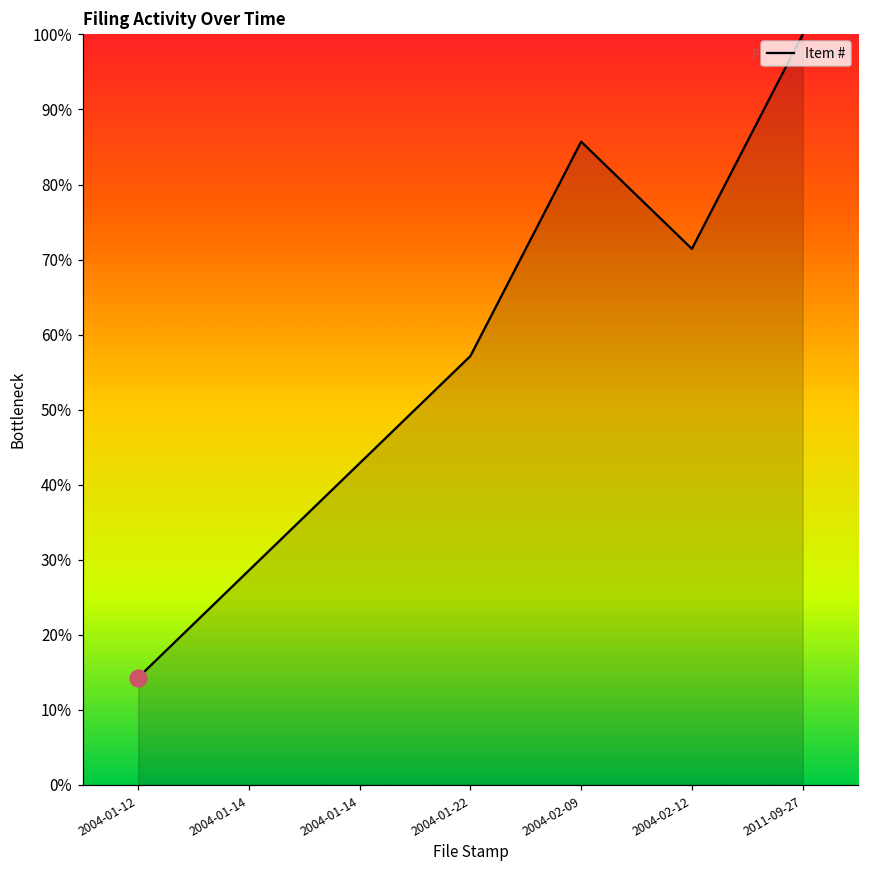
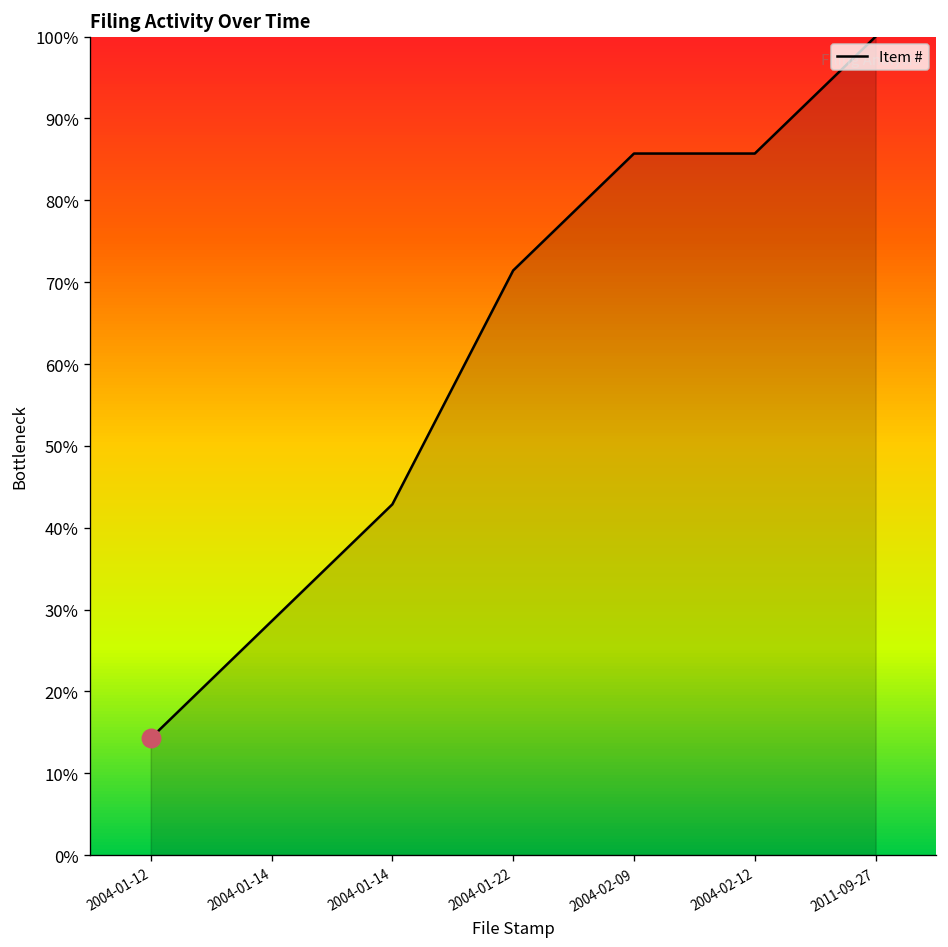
  {
    "Item #": {
-     "2004-01-22": "57%",
+     "2004-01-22": "71%",
      "2004-02-09": "86%",
-     "2004-02-12": "71%",
+     "2004-02-12": "86%",
      "2011-09-27": "100%"
    }
  }
